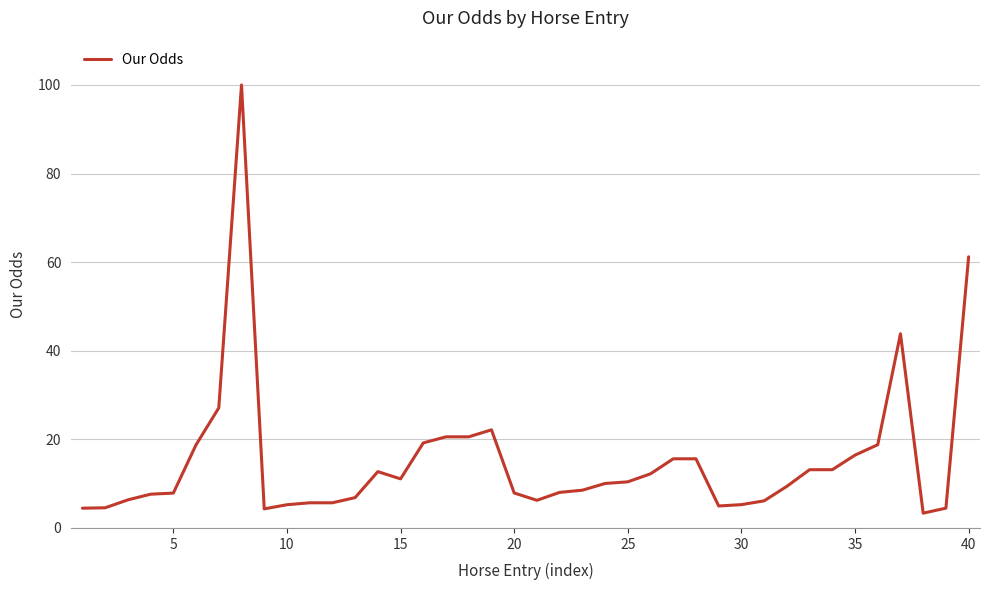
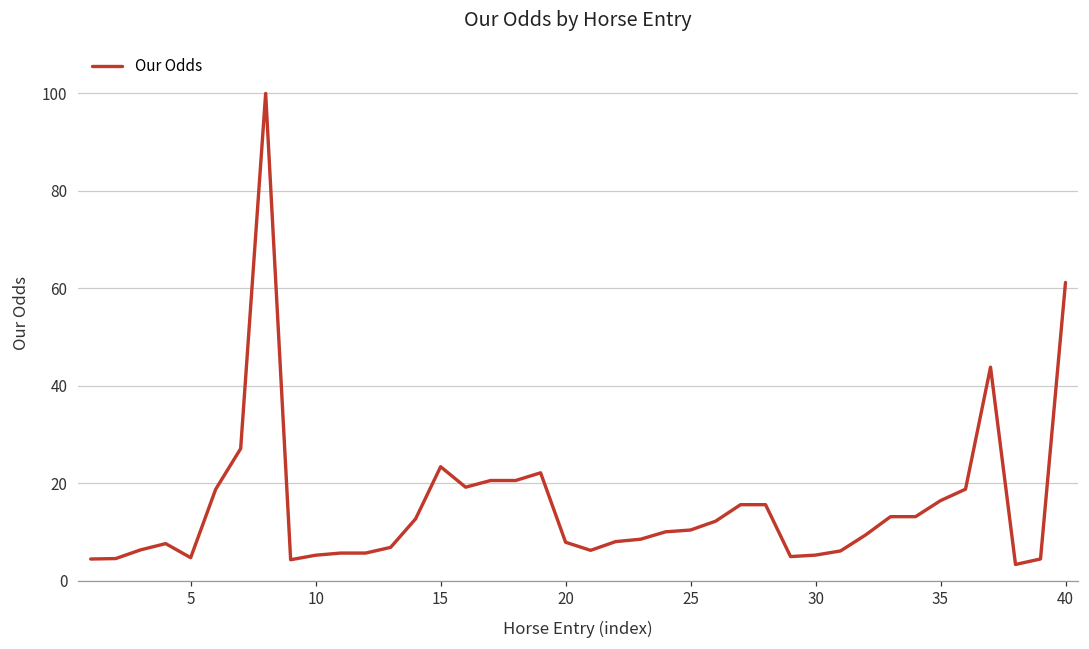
  {
-   "5": 8,
+   "5": 5,
    "10": 5,
-   "15": 11,
+   "15": 23,
    "20": 8,
    "25": 10,
    "30": 5,
    "35": 16,
    "40": 61
  }
